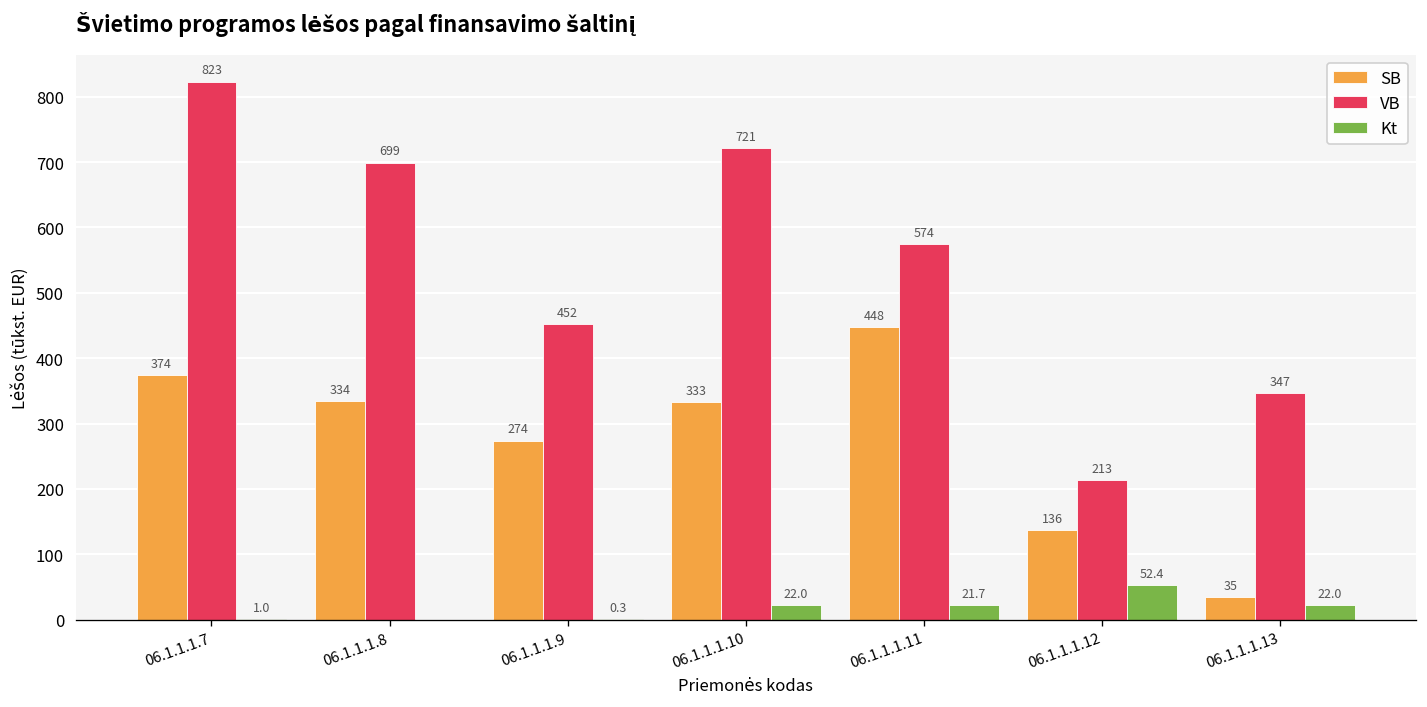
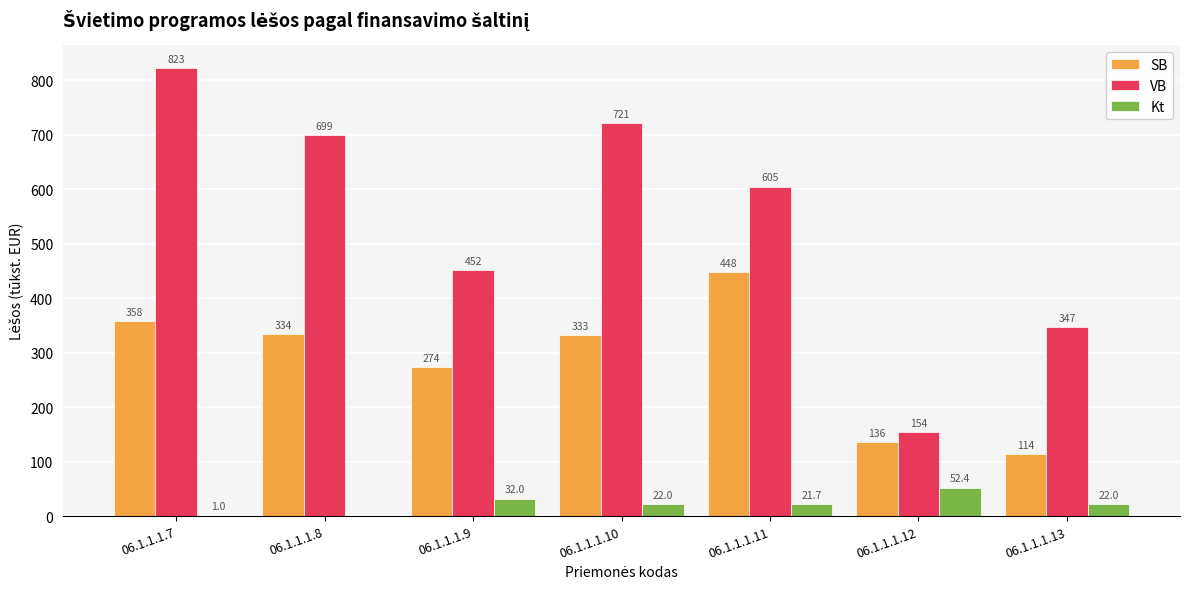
  {
    "SB": {
-     "06.1.1.1.7": 374,
+     "06.1.1.1.7": 358,
      "06.1.1.1.8": 334,
      "06.1.1.1.9": 274,
      "06.1.1.1.10": 333,
      "06.1.1.1.11": 448,
      "06.1.1.1.12": 136,
-     "06.1.1.1.13": 35
+     "06.1.1.1.13": 114
    },
    "VB": {
      "06.1.1.1.7": 823,
      "06.1.1.1.8": 699,
      "06.1.1.1.9": 452,
      "06.1.1.1.10": 721,
-     "06.1.1.1.11": 574,
-     "06.1.1.1.12": 213,
+     "06.1.1.1.11": 605,
+     "06.1.1.1.12": 154,
      "06.1.1.1.13": 347
    },
    "Kt": {
      "06.1.1.1.7": 1.0,
-     "06.1.1.1.9": 0.3,
+     "06.1.1.1.9": 32.0,
      "06.1.1.1.10": 22.0,
      "06.1.1.1.11": 21.7,
      "06.1.1.1.12": 52.4,
      "06.1.1.1.13": 22.0
    }
  }
